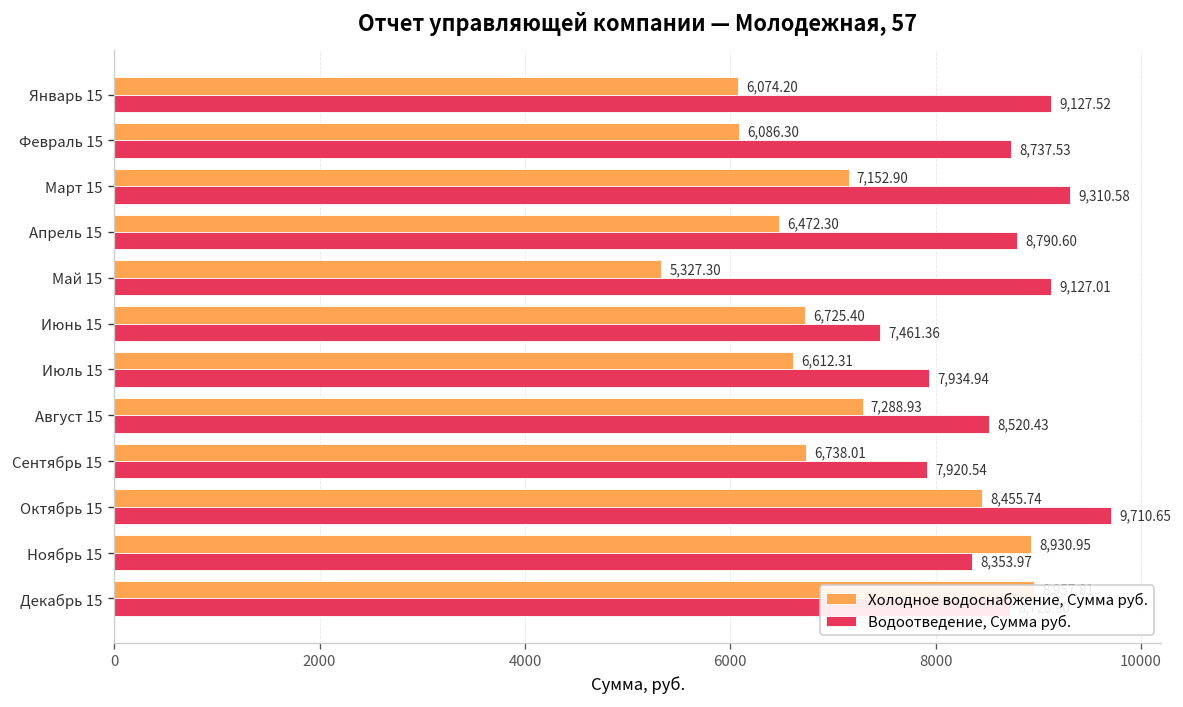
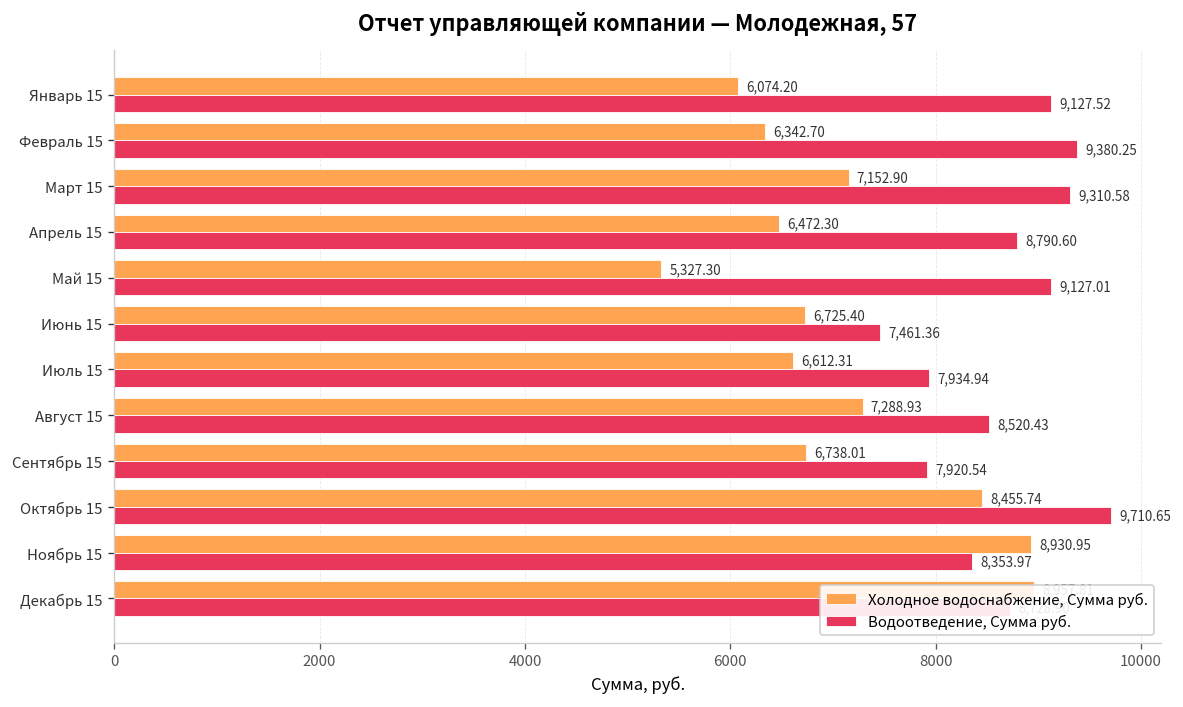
  {
    "Холодное водоснабжение, Сумма руб.": {
      "Январь 15": "6,074.20",
-     "Февраль 15": "6,086.30",
+     "Февраль 15": "6,342.70",
      "Март 15": "7,152.90",
      "Апрель 15": "6,472.30",
      "Май 15": "5,327.30",
      "Июнь 15": "6,725.40",
      "Июль 15": "6,612.31",
      "Август 15": "7,288.93",
      "Сентябрь 15": "6,738.01",
      "Октябрь 15": "8,455.74",
      "Ноябрь 15": "8,930.95"
    },
    "Водоотведение, Сумма руб.": {
      "Январь 15": "9,127.52",
-     "Февраль 15": "8,737.53",
+     "Февраль 15": "9,380.25",
      "Март 15": "9,310.58",
      "Апрель 15": "8,790.60",
      "Май 15": "9,127.01",
      "Июнь 15": "7,461.36",
      "Июль 15": "7,934.94",
      "Август 15": "8,520.43",
      "Сентябрь 15": "7,920.54",
      "Октябрь 15": "9,710.65",
      "Ноябрь 15": "8,353.97"
    }
  }
